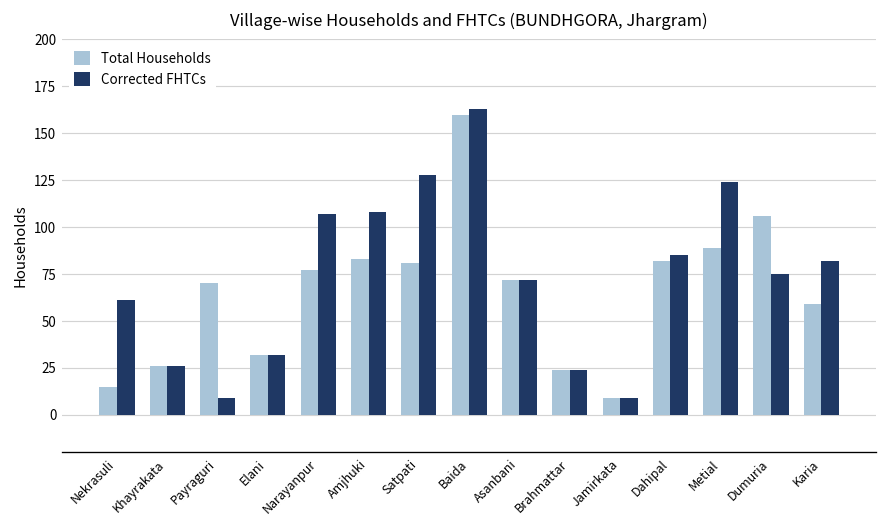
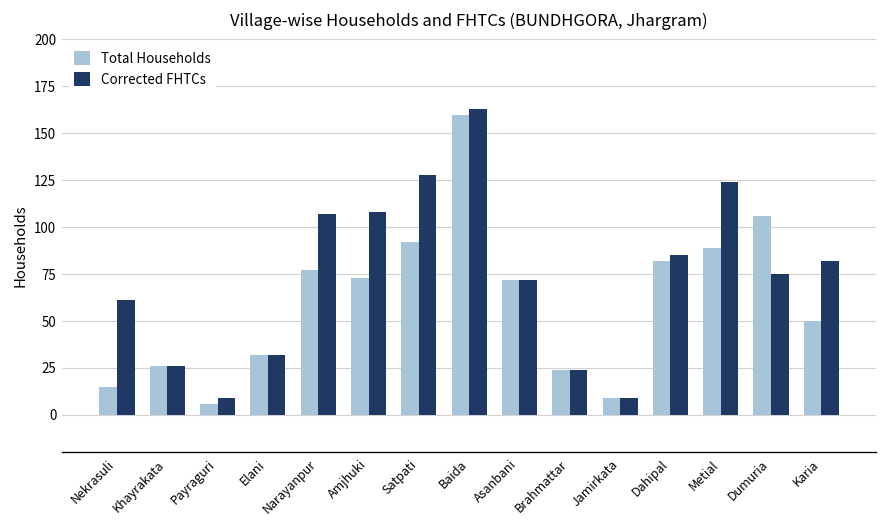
  {
    "Total Households": {
      "Nekrasuli": 15,
      "Khayrakata": 26,
-     "Payraguri": 70,
+     "Payraguri": 6,
      "Elani": 32,
      "Narayanpur": 77,
-     "Amjhuki": 83,
-     "Satpati": 81,
+     "Amjhuki": 73,
+     "Satpati": 92,
      "Baida": 160,
      "Asanbani": 72,
      "Brahmattar": 24,
      "Jamirkata": 9,
      "Dahipal": 82,
      "Metial": 89,
      "Dumuria": 106,
-     "Karia": 59
+     "Karia": 50
    },
    "Corrected FHTCs": {
      "Nekrasuli": 61,
      "Khayrakata": 26,
      "Payraguri": 9,
      "Elani": 32,
      "Narayanpur": 107,
      "Amjhuki": 108,
      "Satpati": 128,
      "Baida": 163,
      "Asanbani": 72,
      "Brahmattar": 24,
      "Jamirkata": 9,
      "Dahipal": 85,
      "Metial": 124,
      "Dumuria": 75,
      "Karia": 82
    }
  }
